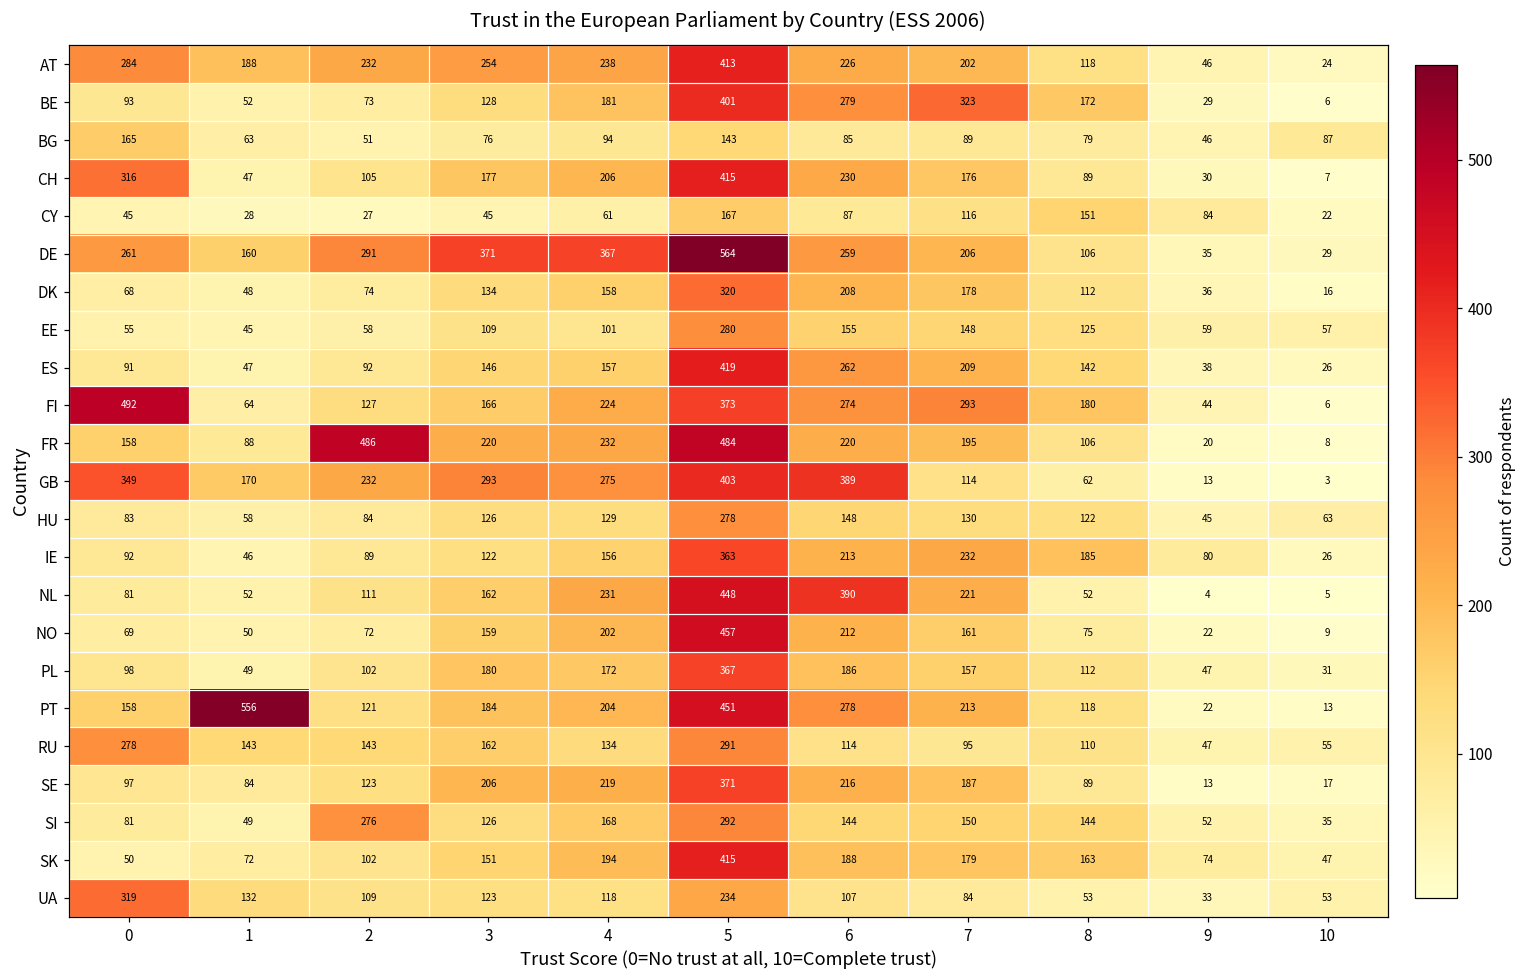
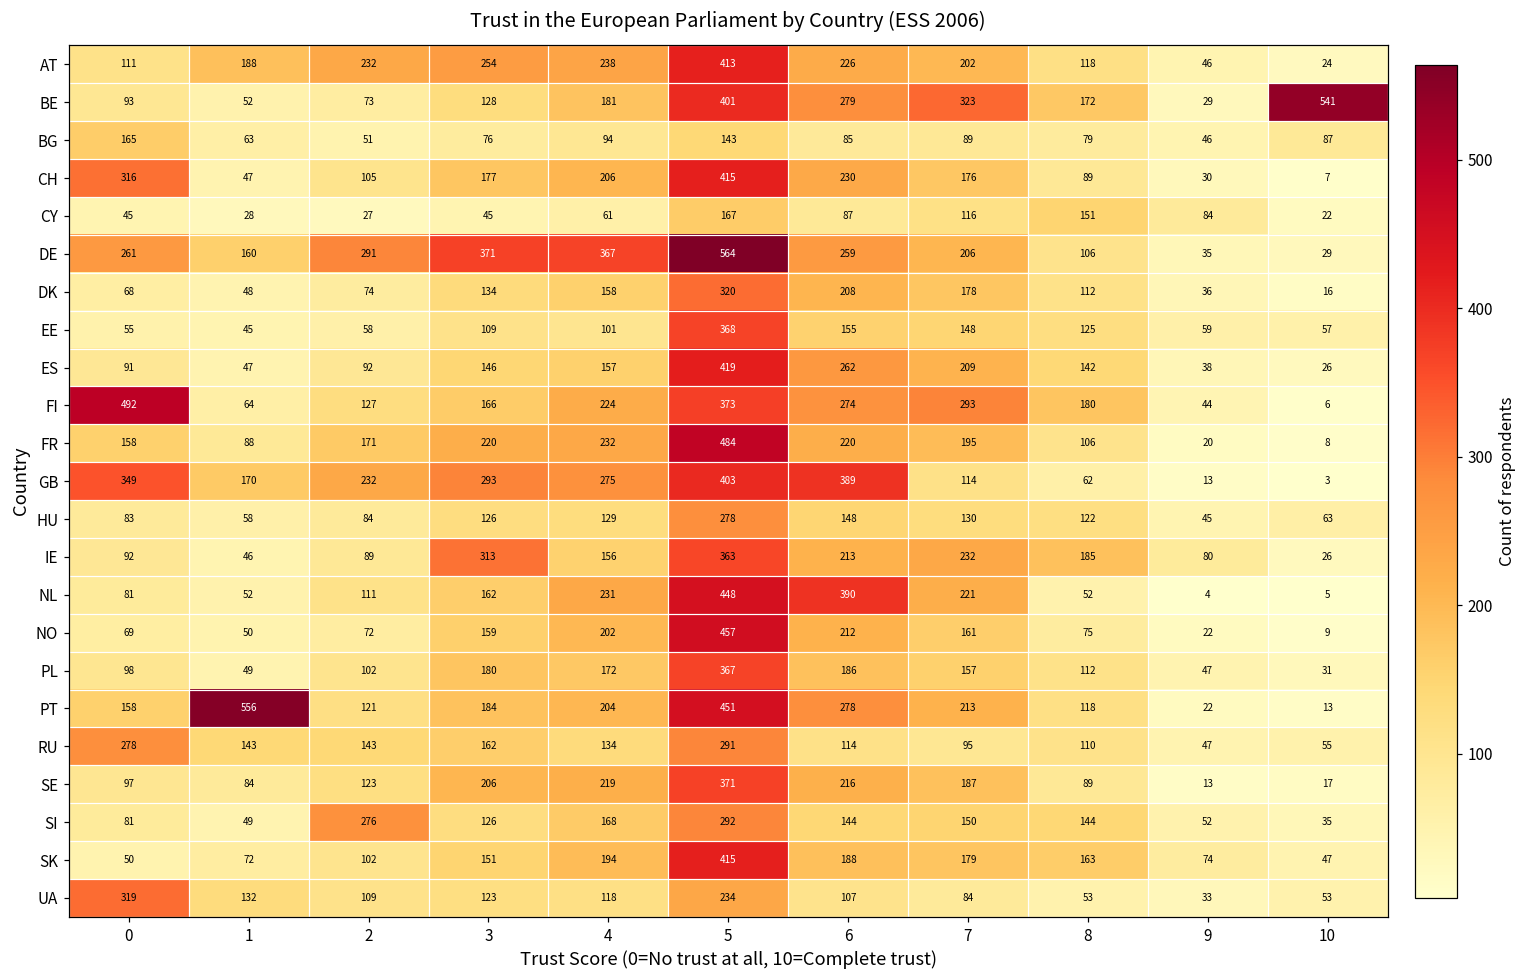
  {
    "AT": {
-     "0": 284,
+     "0": 111,
      "1": 188,
      "2": 232,
      "3": 254,
      "4": 238,
      "5": 413,
      "6": 226,
      "7": 202,
      "8": 118,
      "9": 46,
      "10": 24
    },
    "BE": {
      "0": 93,
      "1": 52,
      "2": 73,
      "3": 128,
      "4": 181,
      "5": 401,
      "6": 279,
      "7": 323,
      "8": 172,
      "9": 29,
-     "10": 6
+     "10": 541
    },
    "EE": {
      "0": 55,
      "1": 45,
      "2": 58,
      "3": 109,
      "4": 101,
-     "5": 280,
+     "5": 368,
      "6": 155,
      "7": 148,
      "8": 125,
      "9": 59,
      "10": 57
    },
    "FR": {
      "0": 158,
      "1": 88,
-     "2": 486,
+     "2": 171,
      "3": 220,
      "4": 232,
      "5": 484,
      "6": 220,
      "7": 195,
      "8": 106,
      "9": 20,
      "10": 8
    },
    "IE": {
      "0": 92,
      "1": 46,
      "2": 89,
-     "3": 122,
+     "3": 313,
      "4": 156,
      "5": 363,
      "6": 213,
      "7": 232,
      "8": 185,
      "9": 80,
      "10": 26
    }
  }
